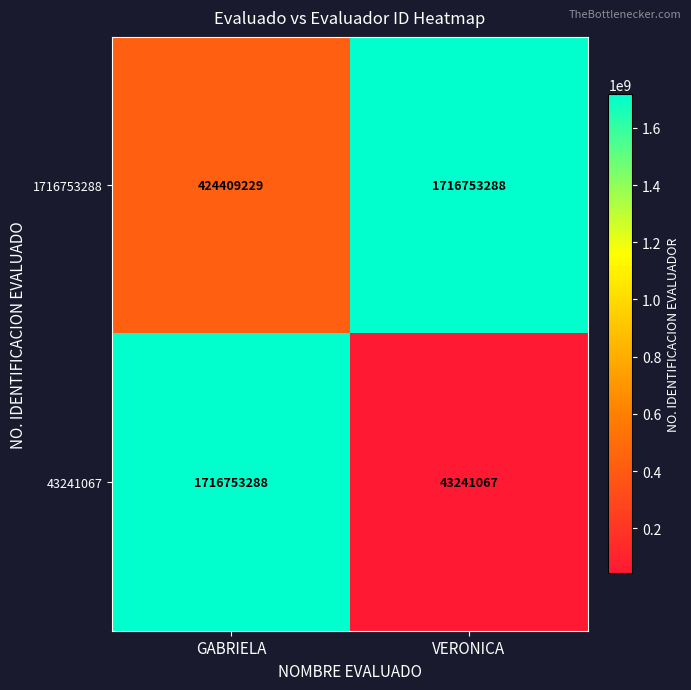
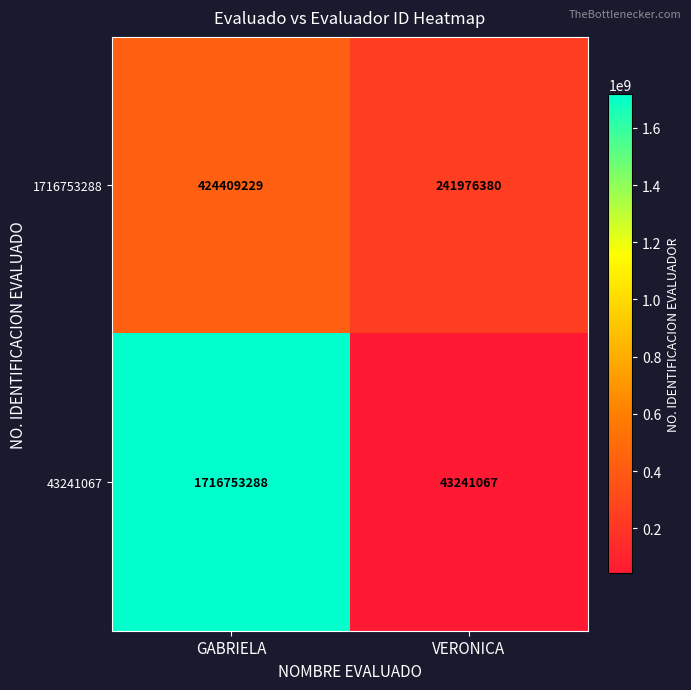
  {
    "1716753288": {
      "GABRIELA": 424409229,
-     "VERONICA": 1716753288
+     "VERONICA": 241976380
    },
    "43241067": {
      "GABRIELA": 1716753288,
      "VERONICA": 43241067
    }
  }
